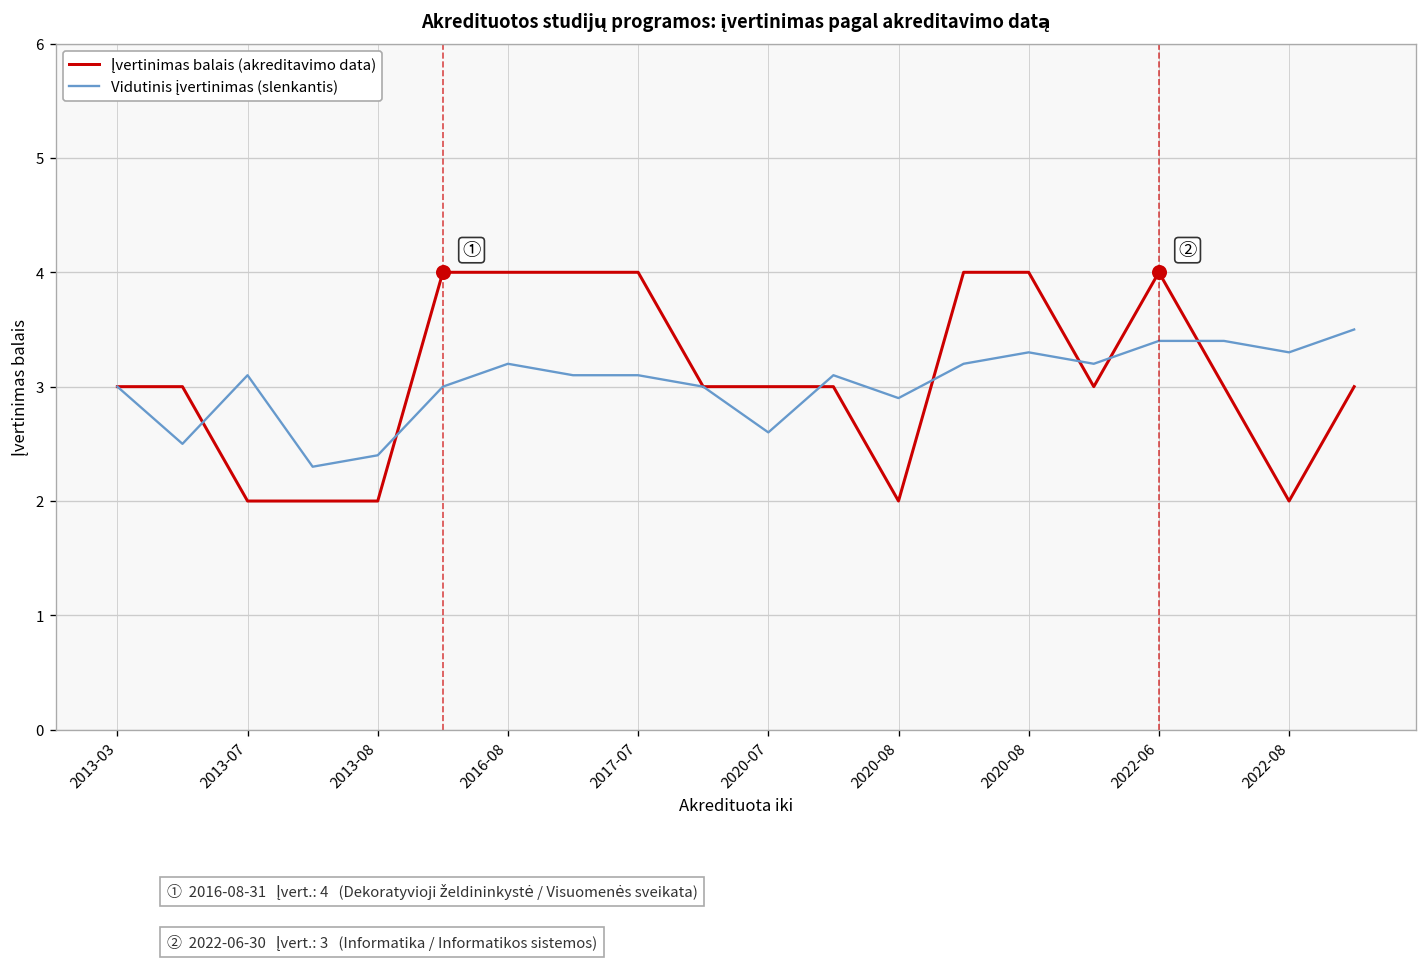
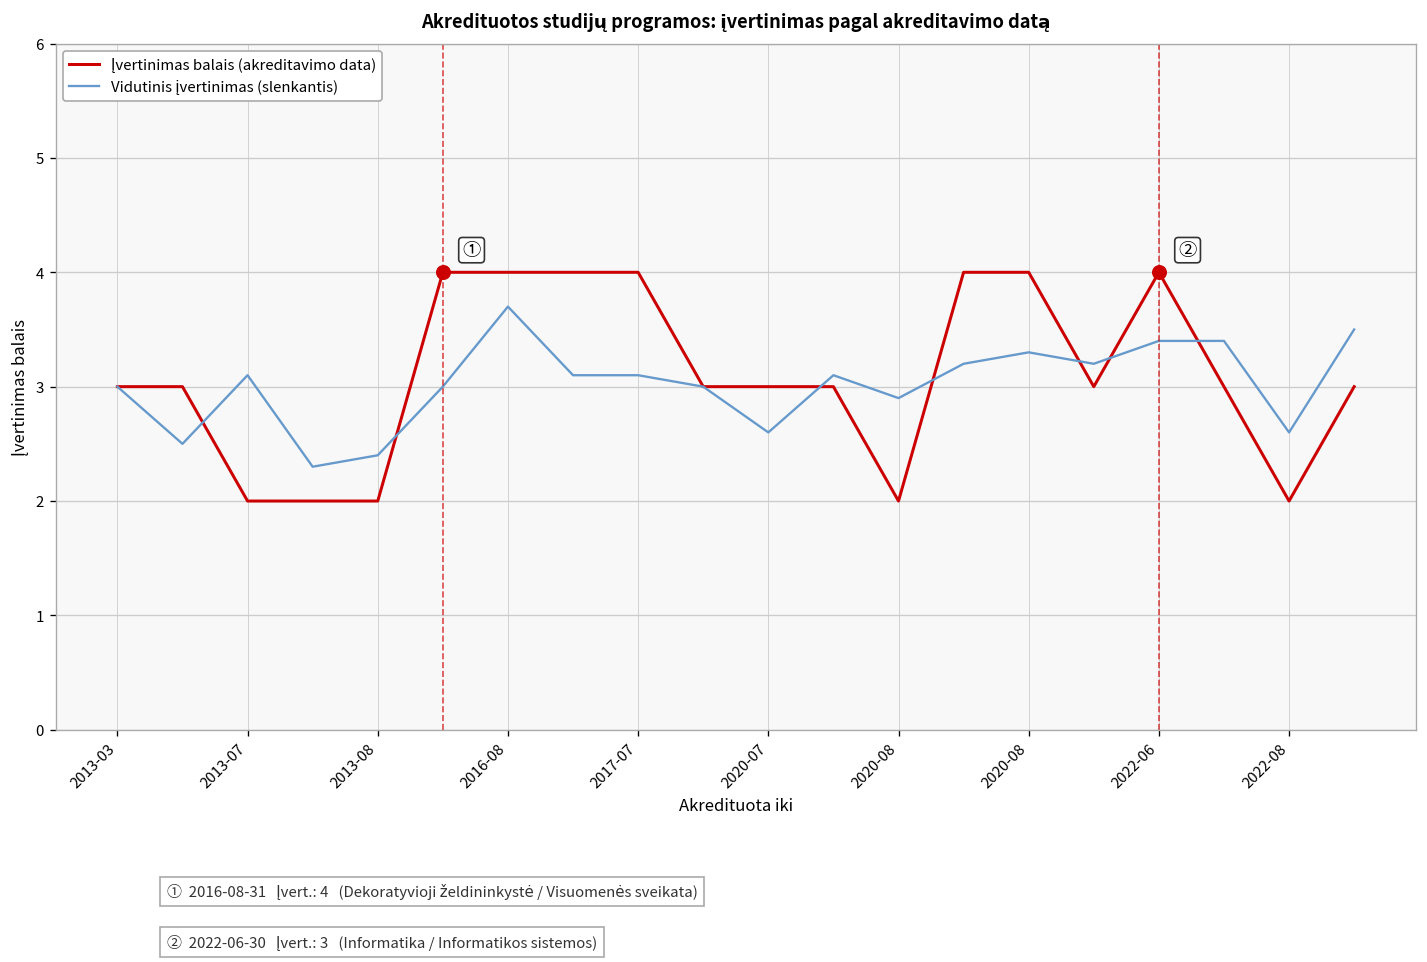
  {
    "Vidutinis įvertinimas (slenkantis)": {
      "2013-07": 3.1,
      "2013-08": 2.4,
-     "2016-08": 3.2,
+     "2016-08": 3.7,
      "2017-07": 3.1,
      "2020-07": 2.6,
      "2022-06": 3.4,
-     "2022-08": 3.3
+     "2022-08": 2.6
    }
  }
